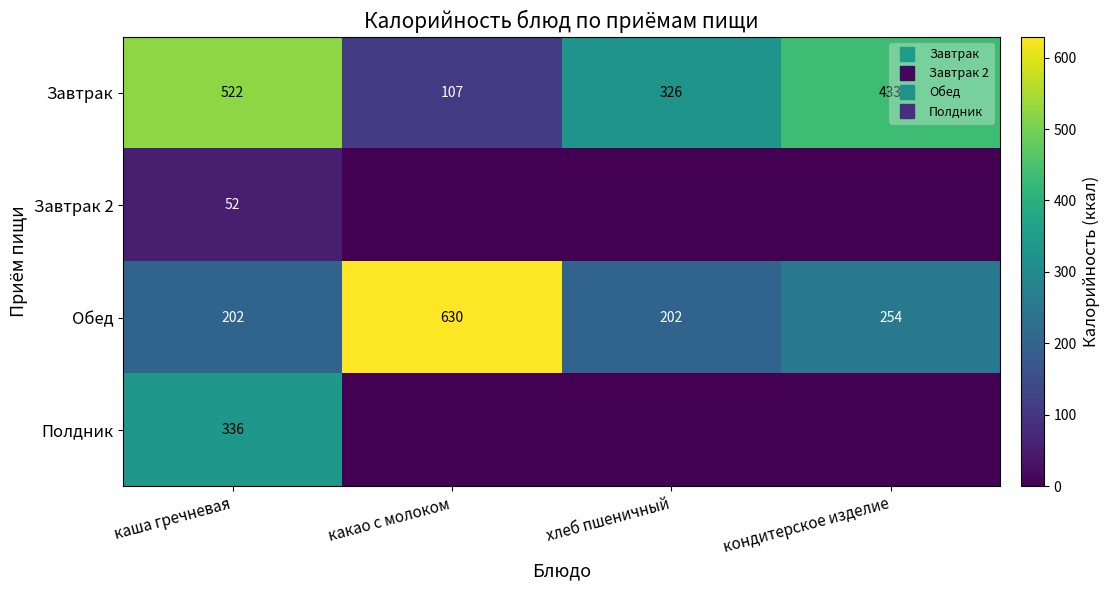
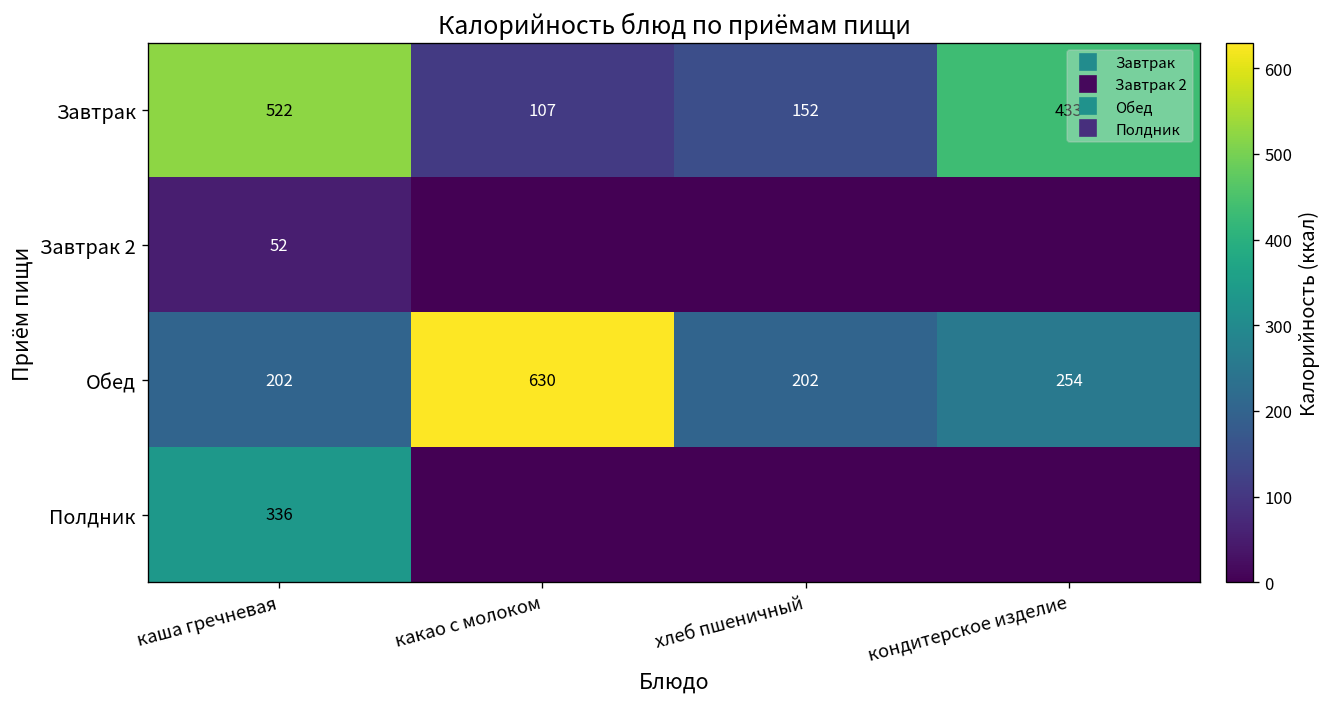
  {
    "Завтрак": {
      "каша гречневая": 522,
      "какао с молоком": 107,
-     "хлеб пшеничный": 326
+     "хлеб пшеничный": 152
    },
    "Завтрак 2": {
      "каша гречневая": 52
    },
    "Обед": {
      "каша гречневая": 202,
      "какао с молоком": 630,
      "хлеб пшеничный": 202,
      "кондитерское изделие": 254
    },
    "Полдник": {
      "каша гречневая": 336
    }
  }
